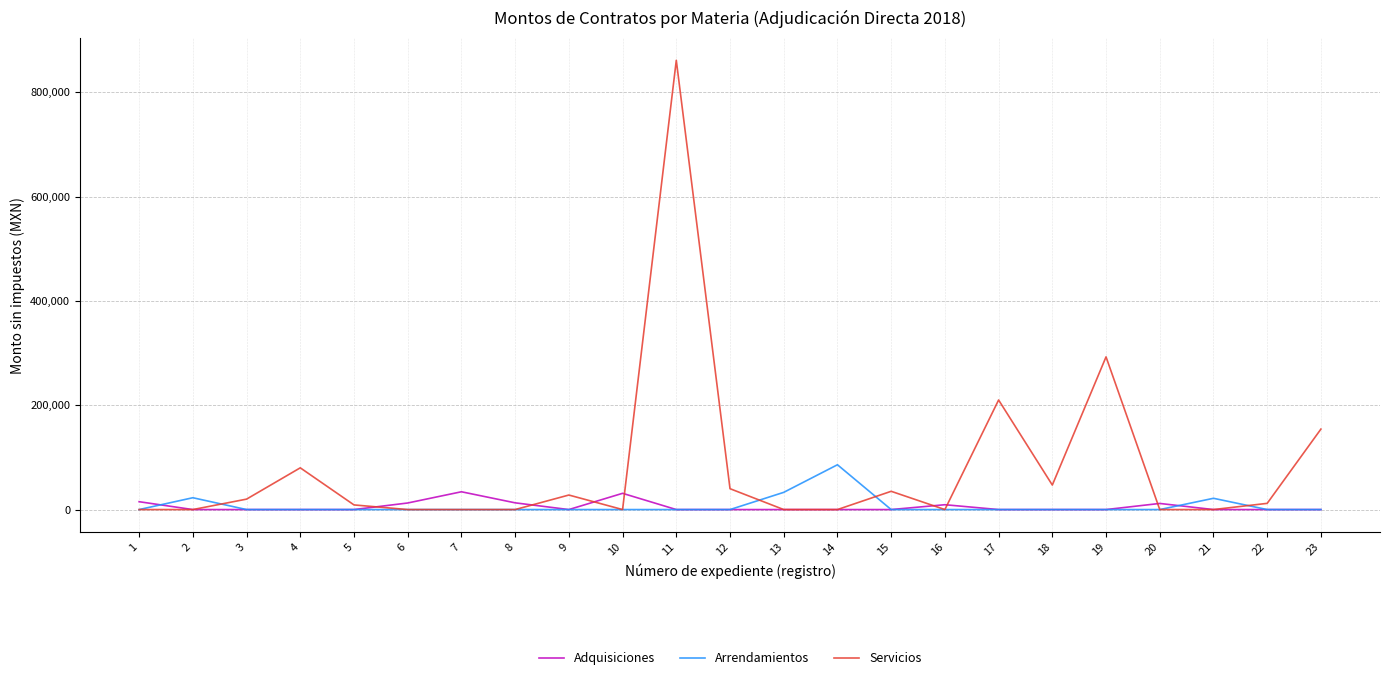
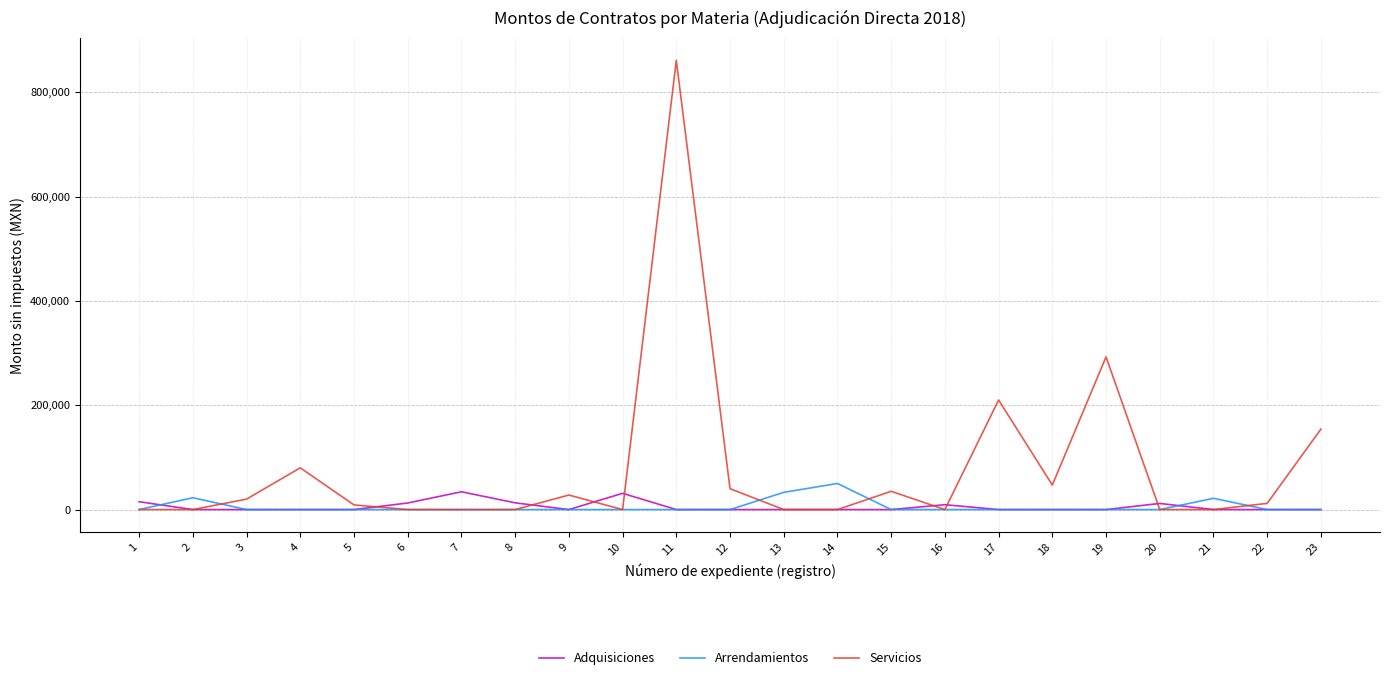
  {
    "Adquisiciones": {
      "1": "20,000",
      "6": "10,000",
      "7": "30,000",
      "8": "10,000",
      "10": "30,000",
      "16": "10,000",
      "20": "10,000"
    },
    "Arrendamientos": {
      "2": "20,000",
      "13": "30,000",
-     "14": "90,000",
+     "14": "50,000",
      "21": "20,000"
    },
    "Servicios": {
      "3": "20,000",
      "4": "80,000",
      "5": "10,000",
      "9": "30,000",
      "11": "860,000",
      "12": "40,000",
      "15": "40,000",
      "17": "210,000",
      "18": "50,000",
      "19": "290,000",
      "22": "10,000",
      "23": "150,000"
    }
  }
